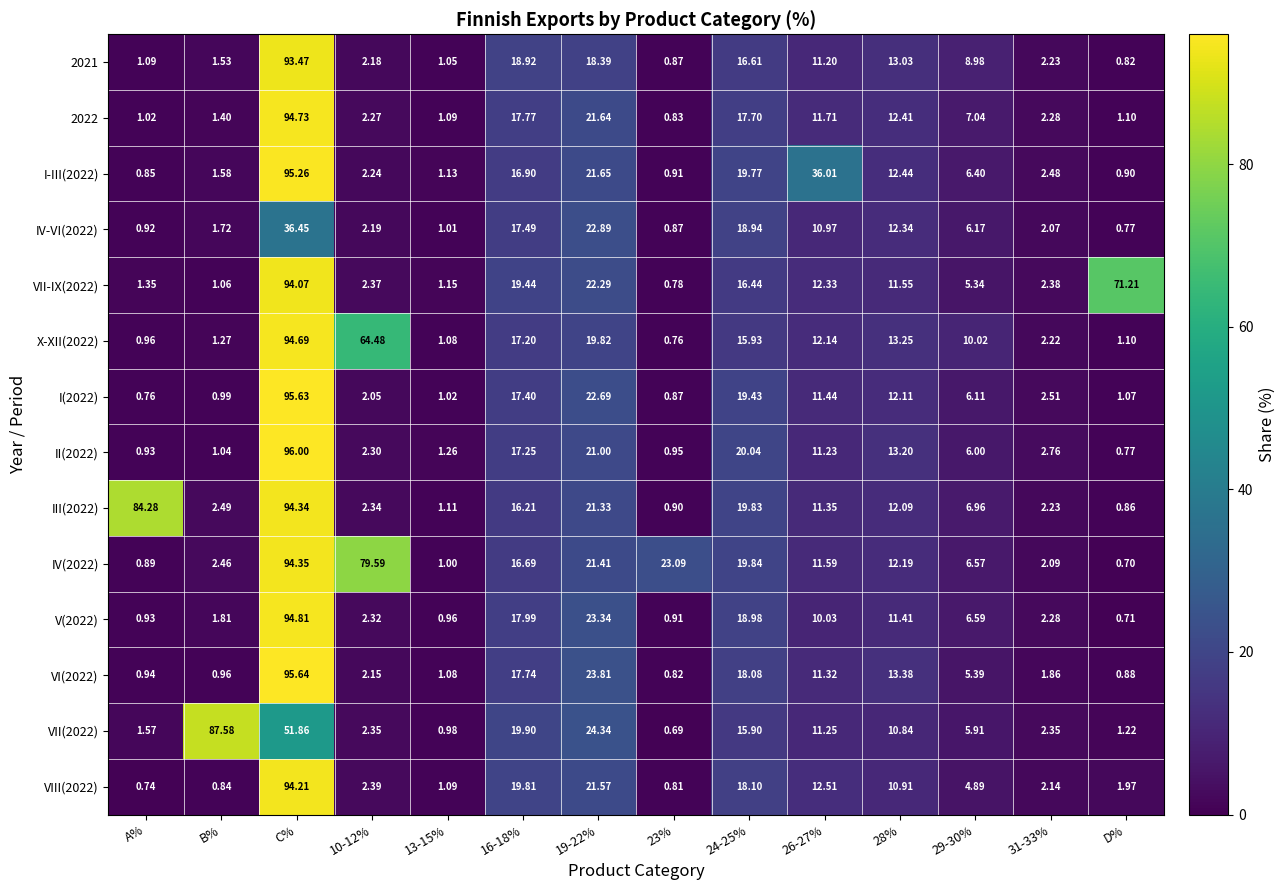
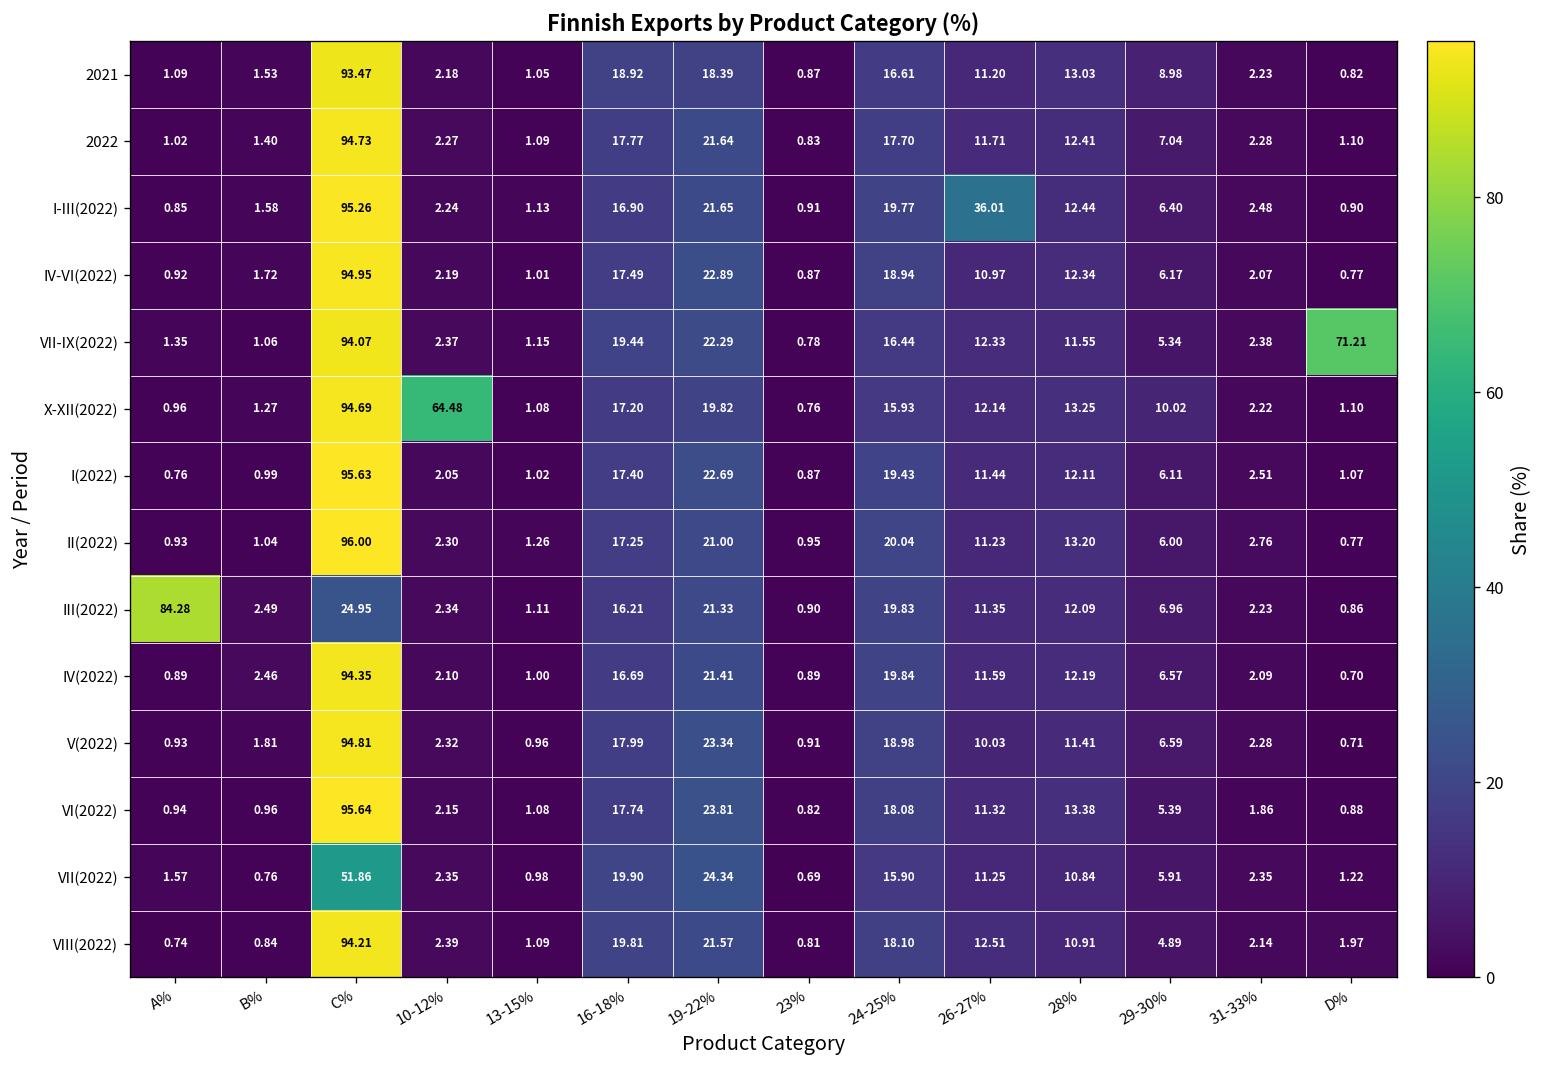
  {
    "2021": {
      "A%": 1.09,
      "B%": 1.53,
      "C%": 93.47,
      "10-12%": 2.18,
      "13-15%": 1.05,
      "16-18%": 18.92,
      "19-22%": 18.39,
      "23%": 0.87,
      "24-25%": 16.61,
      "26-27%": 11.20,
      "28%": 13.03,
      "29-30%": 8.98,
      "31-33%": 2.23,
      "D%": 0.82
    },
    "2022": {
      "A%": 1.02,
      "B%": 1.40,
      "C%": 94.73,
      "10-12%": 2.27,
      "13-15%": 1.09,
      "16-18%": 17.77,
      "19-22%": 21.64,
      "23%": 0.83,
      "24-25%": 17.70,
      "26-27%": 11.71,
      "28%": 12.41,
      "29-30%": 7.04,
      "31-33%": 2.28,
      "D%": 1.10
    },
    "I-III(2022)": {
      "A%": 0.85,
      "B%": 1.58,
      "C%": 95.26,
      "10-12%": 2.24,
      "13-15%": 1.13,
      "16-18%": 16.90,
      "19-22%": 21.65,
      "23%": 0.91,
      "24-25%": 19.77,
      "26-27%": 36.01,
      "28%": 12.44,
      "29-30%": 6.40,
      "31-33%": 2.48,
      "D%": 0.90
    },
    "IV-VI(2022)": {
      "A%": 0.92,
      "B%": 1.72,
-     "C%": 36.45,
+     "C%": 94.95,
      "10-12%": 2.19,
      "13-15%": 1.01,
      "16-18%": 17.49,
      "19-22%": 22.89,
      "23%": 0.87,
      "24-25%": 18.94,
      "26-27%": 10.97,
      "28%": 12.34,
      "29-30%": 6.17,
      "31-33%": 2.07,
      "D%": 0.77
    },
    "VII-IX(2022)": {
      "A%": 1.35,
      "B%": 1.06,
      "C%": 94.07,
      "10-12%": 2.37,
      "13-15%": 1.15,
      "16-18%": 19.44,
      "19-22%": 22.29,
      "23%": 0.78,
      "24-25%": 16.44,
      "26-27%": 12.33,
      "28%": 11.55,
      "29-30%": 5.34,
      "31-33%": 2.38,
      "D%": 71.21
    },
    "X-XII(2022)": {
      "A%": 0.96,
      "B%": 1.27,
      "C%": 94.69,
      "10-12%": 64.48,
      "13-15%": 1.08,
      "16-18%": 17.20,
      "19-22%": 19.82,
      "23%": 0.76,
      "24-25%": 15.93,
      "26-27%": 12.14,
      "28%": 13.25,
      "29-30%": 10.02,
      "31-33%": 2.22,
      "D%": 1.10
    },
    "I(2022)": {
      "A%": 0.76,
      "B%": 0.99,
      "C%": 95.63,
      "10-12%": 2.05,
      "13-15%": 1.02,
      "16-18%": 17.40,
      "19-22%": 22.69,
      "23%": 0.87,
      "24-25%": 19.43,
      "26-27%": 11.44,
      "28%": 12.11,
      "29-30%": 6.11,
      "31-33%": 2.51,
      "D%": 1.07
    },
    "II(2022)": {
      "A%": 0.93,
      "B%": 1.04,
      "C%": 96.00,
      "10-12%": 2.30,
      "13-15%": 1.26,
      "16-18%": 17.25,
      "19-22%": 21.00,
      "23%": 0.95,
      "24-25%": 20.04,
      "26-27%": 11.23,
      "28%": 13.20,
      "29-30%": 6.00,
      "31-33%": 2.76,
      "D%": 0.77
    },
    "III(2022)": {
      "A%": 84.28,
      "B%": 2.49,
-     "C%": 94.34,
+     "C%": 24.95,
      "10-12%": 2.34,
      "13-15%": 1.11,
      "16-18%": 16.21,
      "19-22%": 21.33,
      "23%": 0.90,
      "24-25%": 19.83,
      "26-27%": 11.35,
      "28%": 12.09,
      "29-30%": 6.96,
      "31-33%": 2.23,
      "D%": 0.86
    },
    "IV(2022)": {
      "A%": 0.89,
      "B%": 2.46,
      "C%": 94.35,
-     "10-12%": 79.59,
+     "10-12%": 2.10,
      "13-15%": 1.00,
      "16-18%": 16.69,
      "19-22%": 21.41,
-     "23%": 23.09,
+     "23%": 0.89,
      "24-25%": 19.84,
      "26-27%": 11.59,
      "28%": 12.19,
      "29-30%": 6.57,
      "31-33%": 2.09,
      "D%": 0.70
    },
    "V(2022)": {
      "A%": 0.93,
      "B%": 1.81,
      "C%": 94.81,
      "10-12%": 2.32,
      "13-15%": 0.96,
      "16-18%": 17.99,
      "19-22%": 23.34,
      "23%": 0.91,
      "24-25%": 18.98,
      "26-27%": 10.03,
      "28%": 11.41,
      "29-30%": 6.59,
      "31-33%": 2.28,
      "D%": 0.71
    },
    "VI(2022)": {
      "A%": 0.94,
      "B%": 0.96,
      "C%": 95.64,
      "10-12%": 2.15,
      "13-15%": 1.08,
      "16-18%": 17.74,
      "19-22%": 23.81,
      "23%": 0.82,
      "24-25%": 18.08,
      "26-27%": 11.32,
      "28%": 13.38,
      "29-30%": 5.39,
      "31-33%": 1.86,
      "D%": 0.88
    },
    "VII(2022)": {
      "A%": 1.57,
-     "B%": 87.58,
+     "B%": 0.76,
      "C%": 51.86,
      "10-12%": 2.35,
      "13-15%": 0.98,
      "16-18%": 19.90,
      "19-22%": 24.34,
      "23%": 0.69,
      "24-25%": 15.90,
      "26-27%": 11.25,
      "28%": 10.84,
      "29-30%": 5.91,
      "31-33%": 2.35,
      "D%": 1.22
    },
    "VIII(2022)": {
      "A%": 0.74,
      "B%": 0.84,
      "C%": 94.21,
      "10-12%": 2.39,
      "13-15%": 1.09,
      "16-18%": 19.81,
      "19-22%": 21.57,
      "23%": 0.81,
      "24-25%": 18.10,
      "26-27%": 12.51,
      "28%": 10.91,
      "29-30%": 4.89,
      "31-33%": 2.14,
      "D%": 1.97
    }
  }
